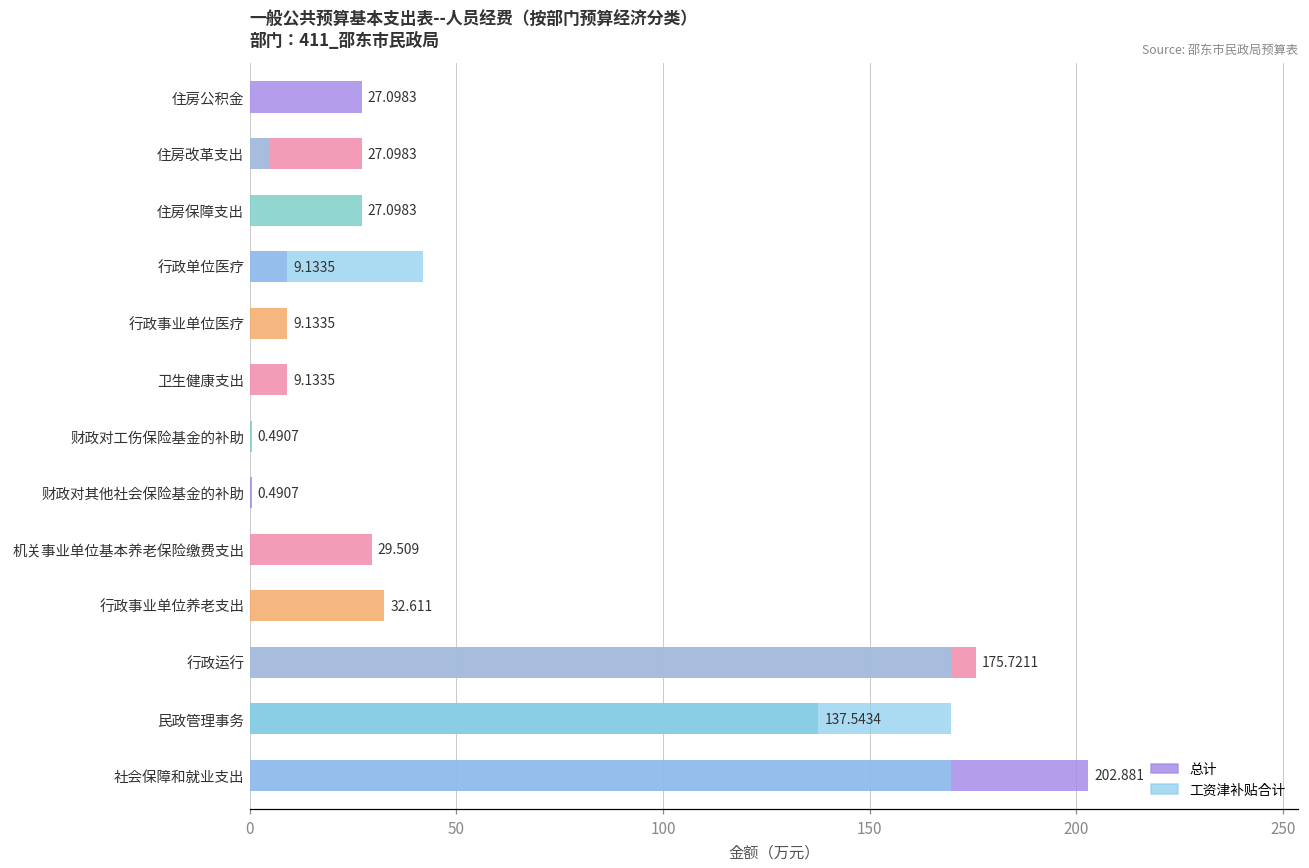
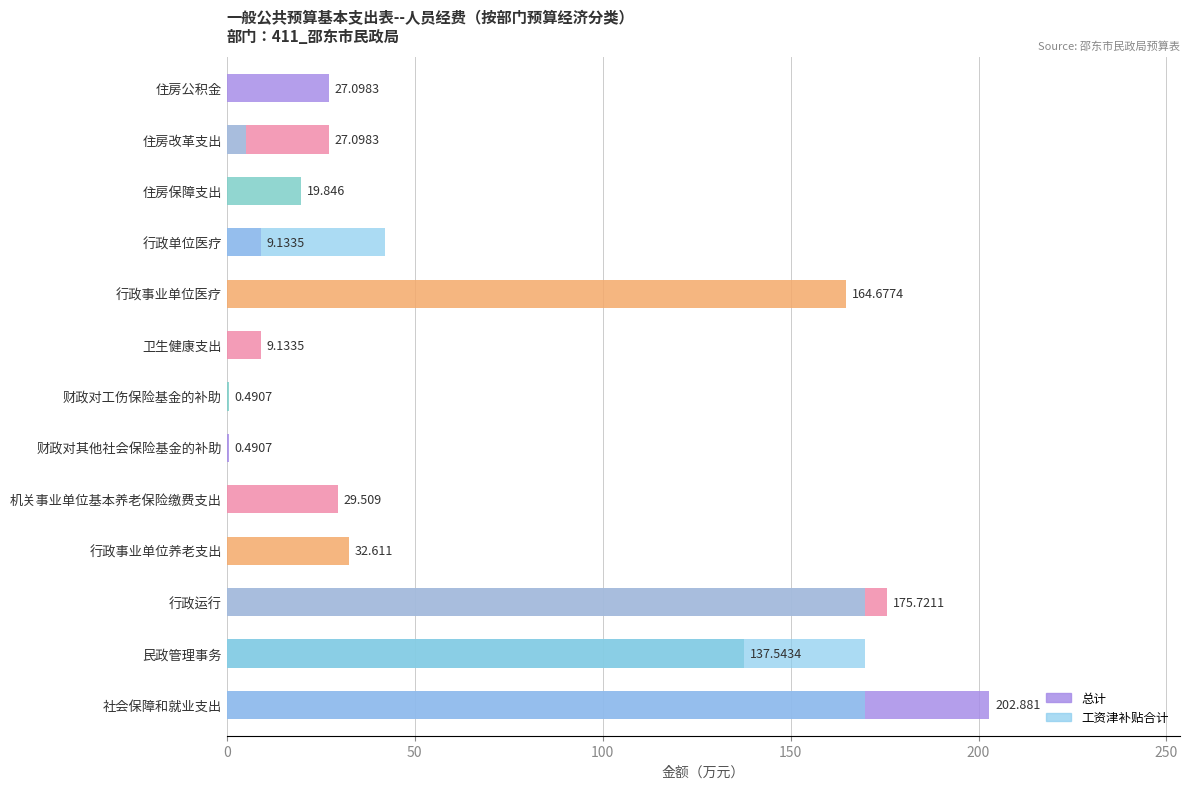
  {
    "总计": {
      "住房公积金": 27.0983,
      "住房改革支出": 27.0983,
-     "住房保障支出": 27.0983,
-     "行政事业单位医疗": 9.1335,
+     "住房保障支出": 19.846,
+     "行政事业单位医疗": 164.6774,
      "卫生健康支出": 9.1335,
      "财政对工伤保险基金的补助": 0.4907,
      "财政对其他社会保险基金的补助": 0.4907,
      "机关事业单位基本养老保险缴费支出": 29.509,
      "行政事业单位养老支出": 32.611,
      "行政运行": 175.7211,
      "社会保障和就业支出": 202.881
    },
    "工资津补贴合计": {
      "住房公积金": 0,
      "住房保障支出": 0,
      "行政事业单位医疗": 0,
      "卫生健康支出": 0,
      "财政对工伤保险基金的补助": 0,
      "财政对其他社会保险基金的补助": 0,
      "机关事业单位基本养老保险缴费支出": 0,
      "行政事业单位养老支出": 0
    }
  }
